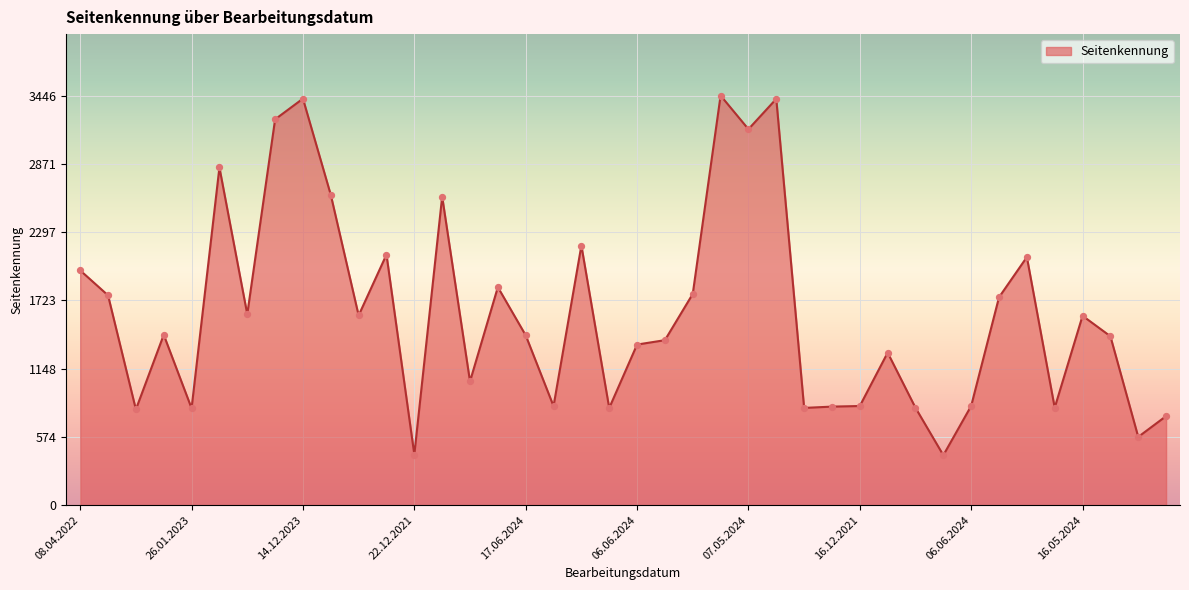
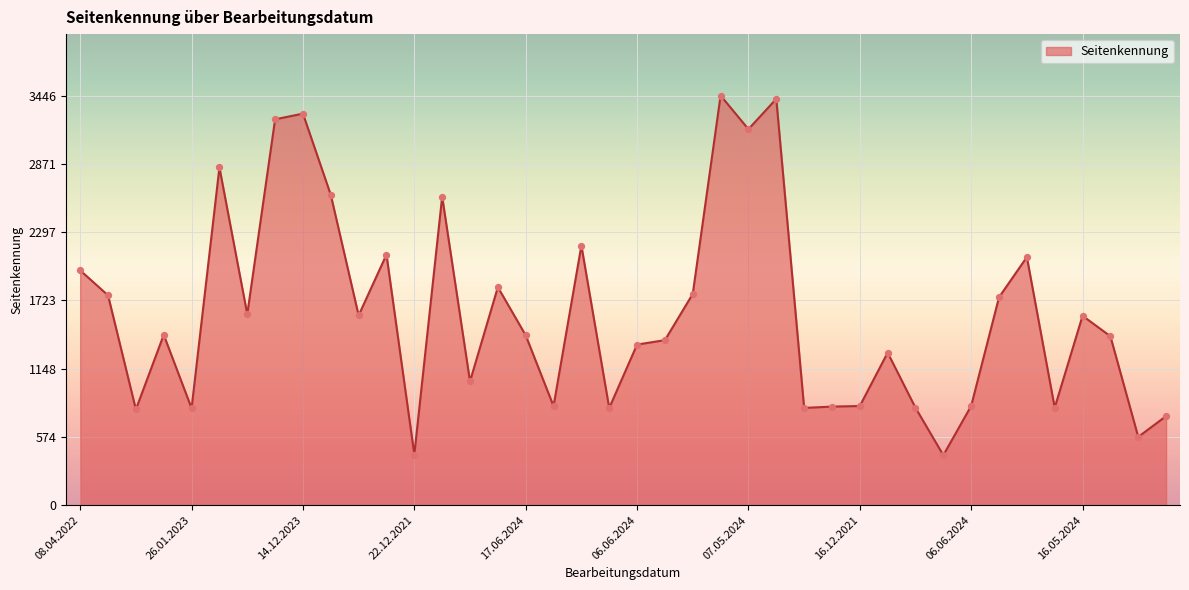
  {
    "08.04.2022": 1980,
    "26.01.2023": 820,
-   "14.12.2023": 3420,
+   "14.12.2023": 3290,
    "22.12.2021": 430
  }
